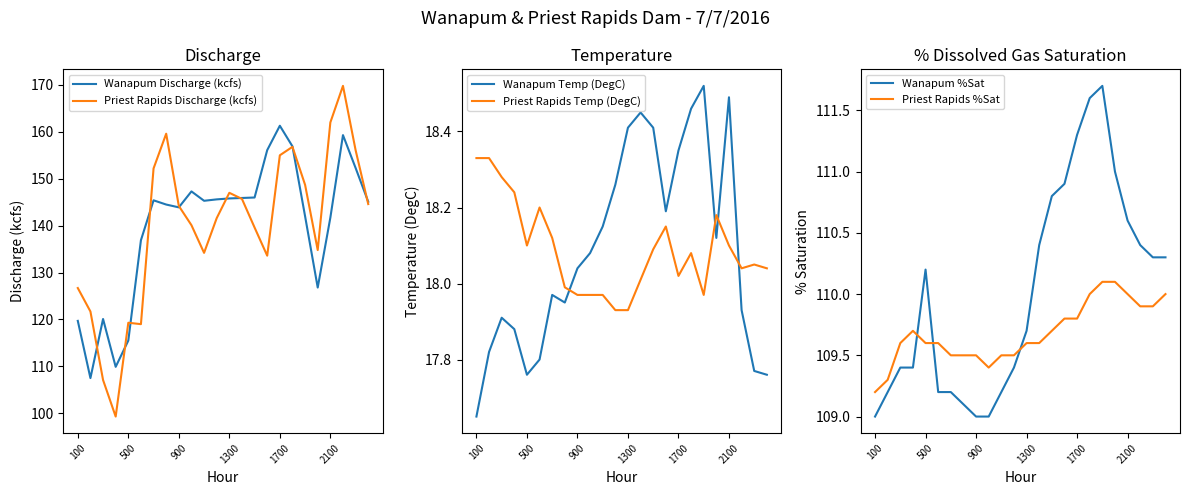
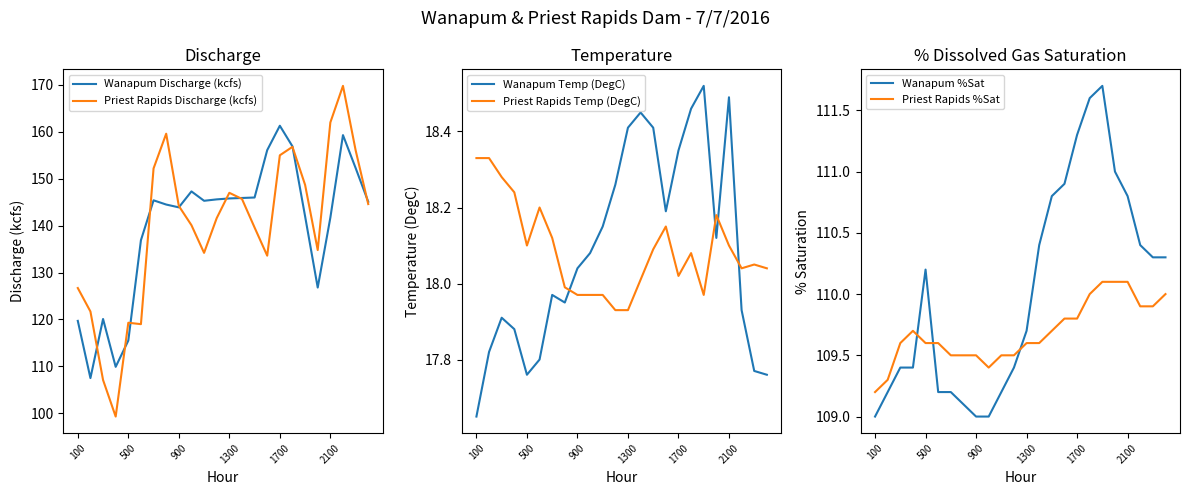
  {
    "Discharge": {
      "Wanapum Discharge (kcfs)": {
        "100": 120,
        "500": 116,
        "1300": 146,
        "1700": 161,
        "2100": 142
      },
      "Priest Rapids Discharge (kcfs)": {
        "100": 127,
        "500": 119,
        "1300": 147,
        "1700": 155,
        "2100": 162
      }
    },
    "Temperature": {
      "Wanapum Temp (DegC)": {
        "100": 17.65,
        "500": 17.76,
        "900": 18.04,
        "1300": 18.41,
        "1700": 18.35,
        "2100": 18.49
      },
      "Priest Rapids Temp (DegC)": {
        "100": 18.33,
        "500": 18.10,
        "900": 17.97,
        "1300": 17.93,
        "1700": 18.02,
        "2100": 18.10
      }
    },
    "% Dissolved Gas Saturation": {
      "Wanapum %Sat": {
        "100": 109.0,
        "500": 110.2,
        "900": 109.0,
        "1300": 109.7,
        "1700": 111.3,
-       "2100": 110.6
+       "2100": 110.8
      },
      "Priest Rapids %Sat": {
        "100": 109.2,
        "500": 109.6,
        "900": 109.5,
        "1300": 109.6,
        "1700": 109.8,
-       "2100": 110.0
+       "2100": 110.1
      }
    }
  }
